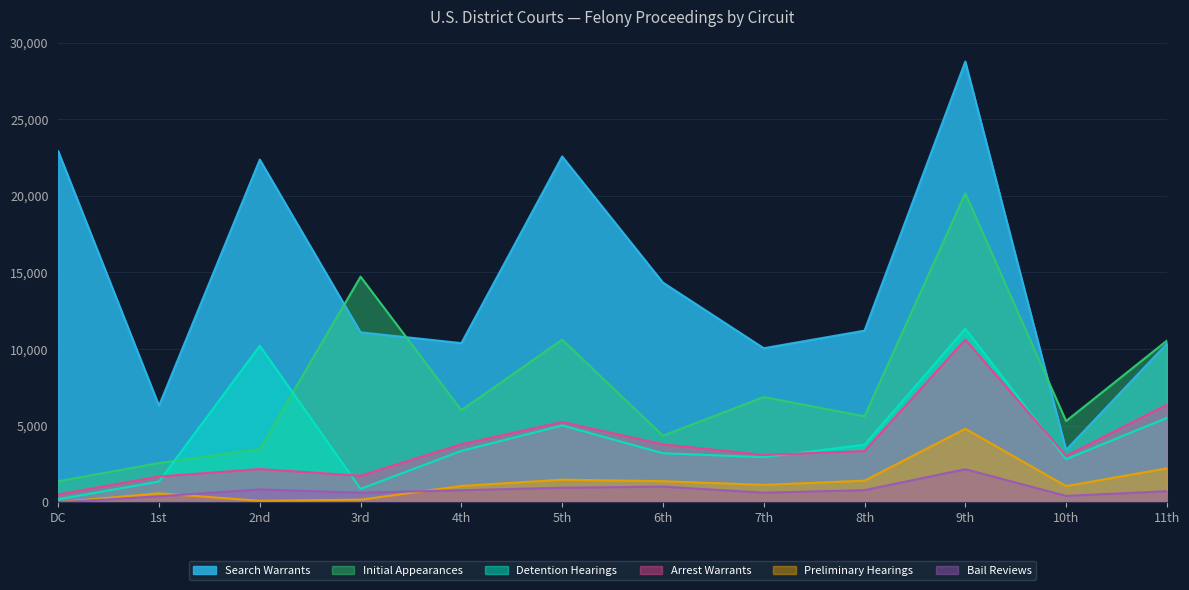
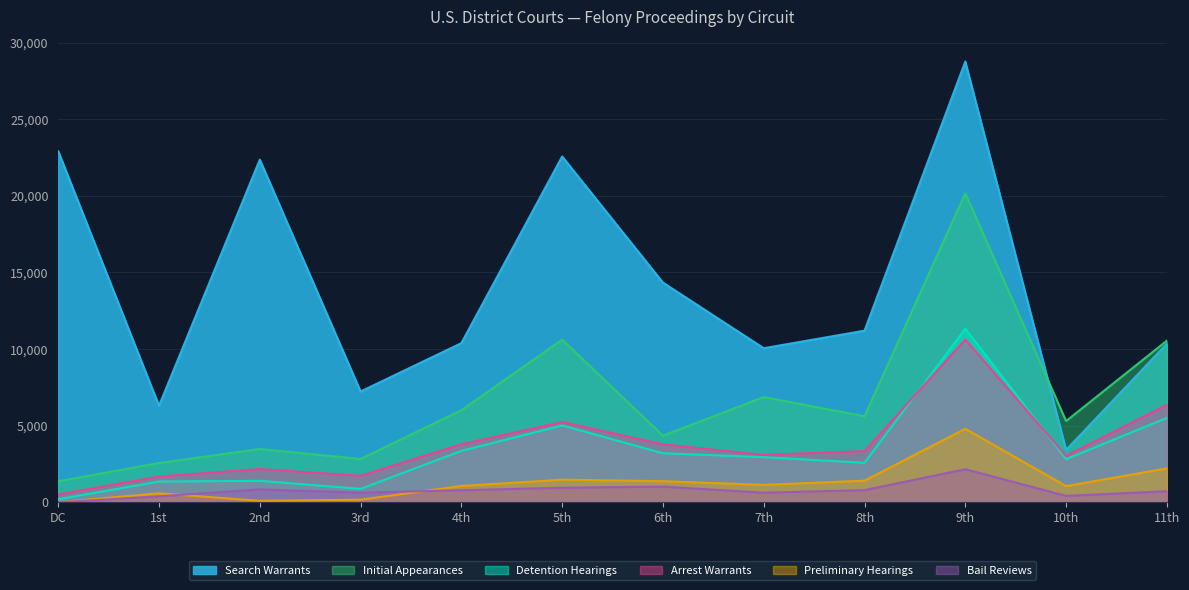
  {
    "Search Warrants": {
      "DC": "22,900",
      "1st": "6,300",
      "2nd": "22,400",
-     "3rd": "11,100",
+     "3rd": "7,200",
      "4th": "10,400",
      "5th": "22,600",
      "6th": "14,300",
      "7th": "10,100",
      "8th": "11,200",
      "9th": "28,800",
      "10th": "3,400",
      "11th": "10,400"
    },
    "Initial Appearances": {
      "DC": "1,400",
      "1st": "2,600",
      "2nd": "3,500",
-     "3rd": "14,700",
+     "3rd": "2,800",
      "4th": "6,000",
      "5th": "10,600",
      "6th": "4,300",
      "7th": "6,900",
      "8th": "5,600",
      "9th": "20,200",
      "10th": "5,300",
      "11th": "10,500"
    },
    "Detention Hearings": {
      "DC": "200",
      "1st": "1,400",
-     "2nd": "10,200",
+     "2nd": "1,400",
      "3rd": "900",
      "4th": "3,400",
      "5th": "5,000",
      "6th": "3,200",
-     "8th": "3,800",
+     "8th": "2,600",
      "9th": "11,300",
      "10th": "2,800",
      "11th": "5,500"
    },
    "Preliminary Hearings": {
      "1st": "600",
      "2nd": "100",
      "3rd": "200",
      "4th": "1,100",
      "5th": "1,500",
      "6th": "1,400",
      "7th": "1,100",
      "8th": "1,400",
      "9th": "4,800",
      "10th": "1,100",
      "11th": "2,200"
    }
  }
